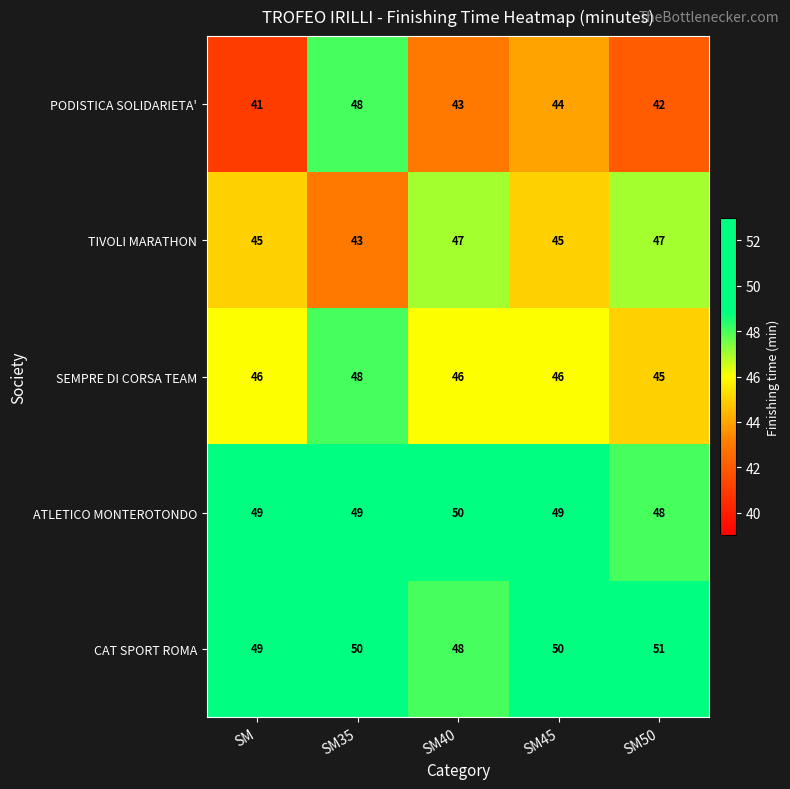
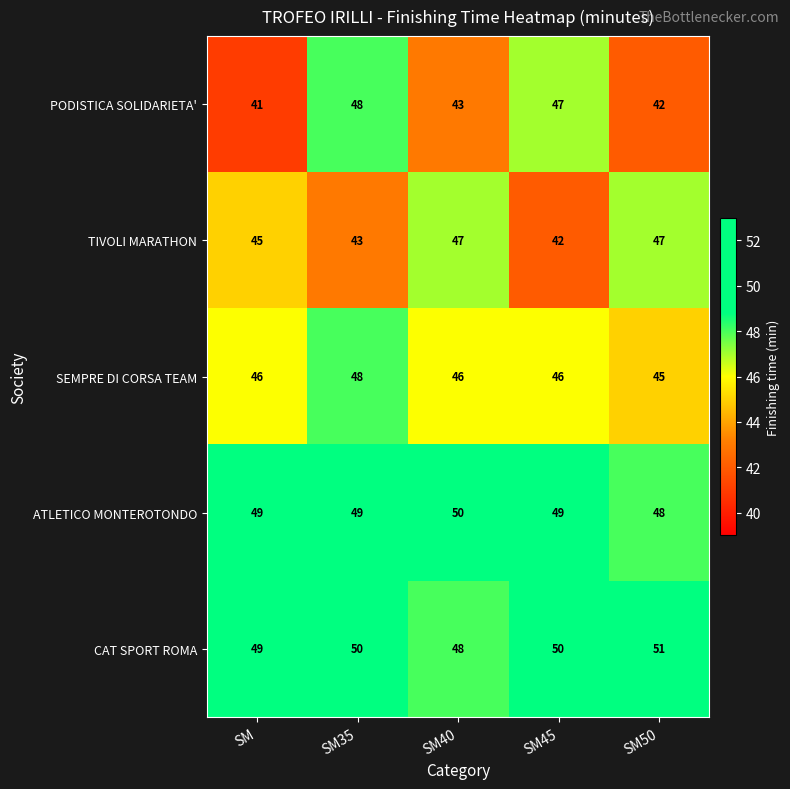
  {
    "PODISTICA SOLIDARIETA'": {
      "SM": 41,
      "SM35": 48,
      "SM40": 43,
-     "SM45": 44,
+     "SM45": 47,
      "SM50": 42
    },
    "TIVOLI MARATHON": {
      "SM": 45,
      "SM35": 43,
      "SM40": 47,
-     "SM45": 45,
+     "SM45": 42,
      "SM50": 47
    },
    "SEMPRE DI CORSA TEAM": {
      "SM": 46,
      "SM35": 48,
      "SM40": 46,
      "SM45": 46,
      "SM50": 45
    },
    "ATLETICO MONTEROTONDO": {
      "SM": 49,
      "SM35": 49,
      "SM40": 50,
      "SM45": 49,
      "SM50": 48
    },
    "CAT SPORT ROMA": {
      "SM": 49,
      "SM35": 50,
      "SM40": 48,
      "SM45": 50,
      "SM50": 51
    }
  }
